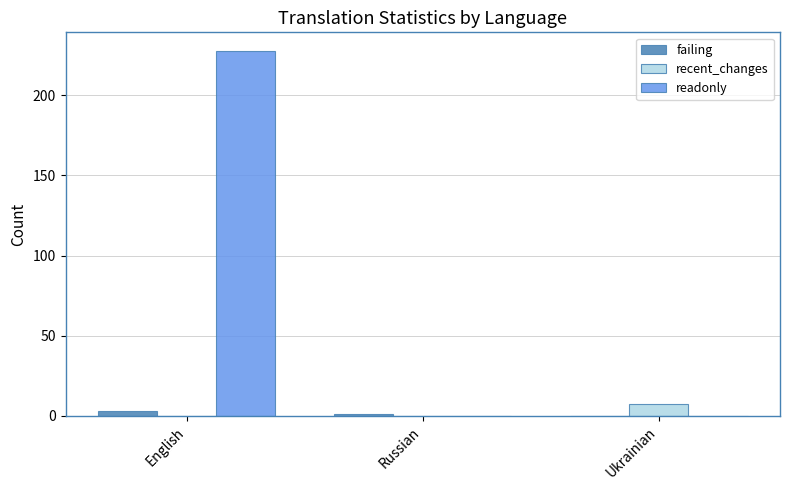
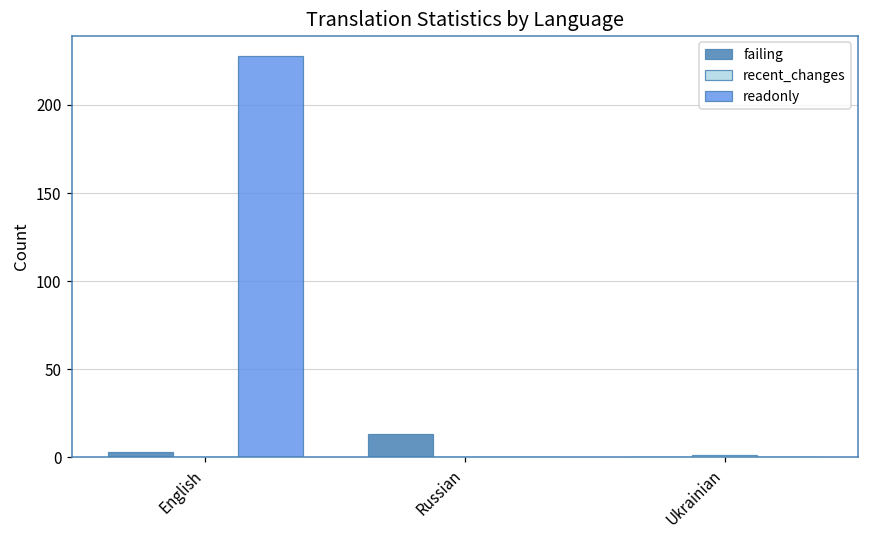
  {
    "failing": {
      "English": 3,
-     "Russian": 1,
+     "Russian": 13,
      "Ukrainian": 0
    },
    "recent_changes": {
      "English": 0,
      "Russian": 0,
-     "Ukrainian": 7
+     "Ukrainian": 1
    },
    "readonly": {
      "English": 228,
      "Russian": 0,
      "Ukrainian": 0
    }
  }
